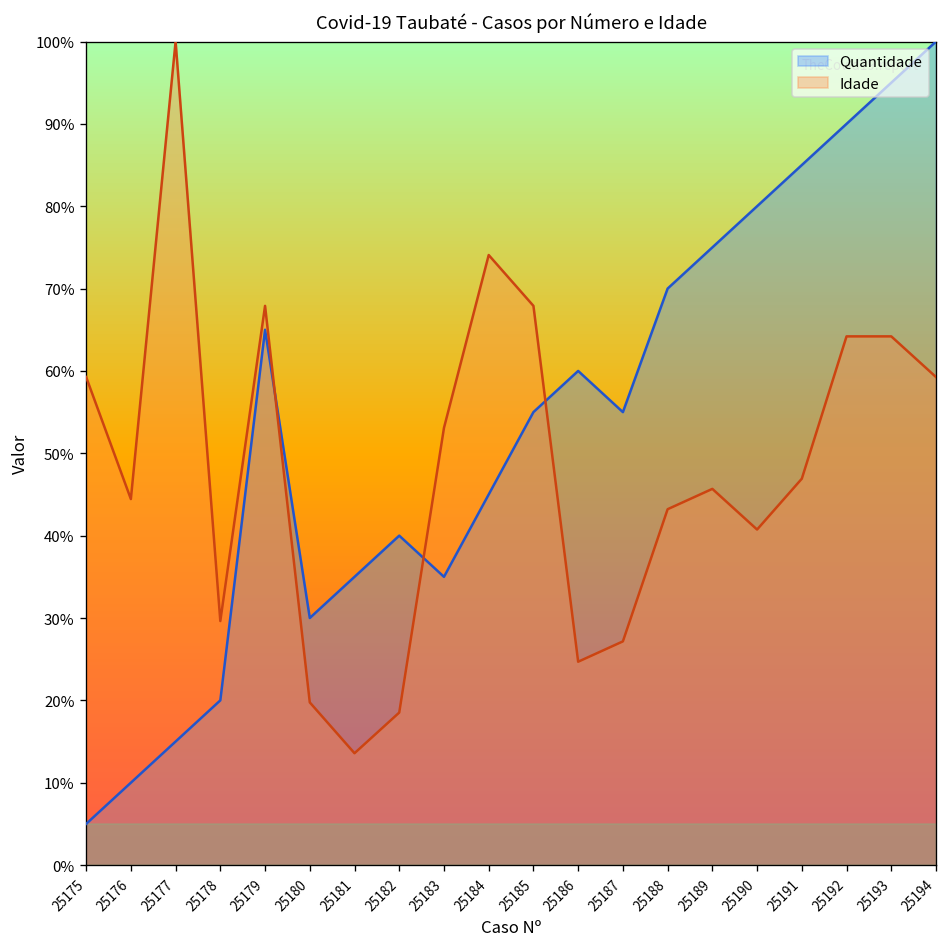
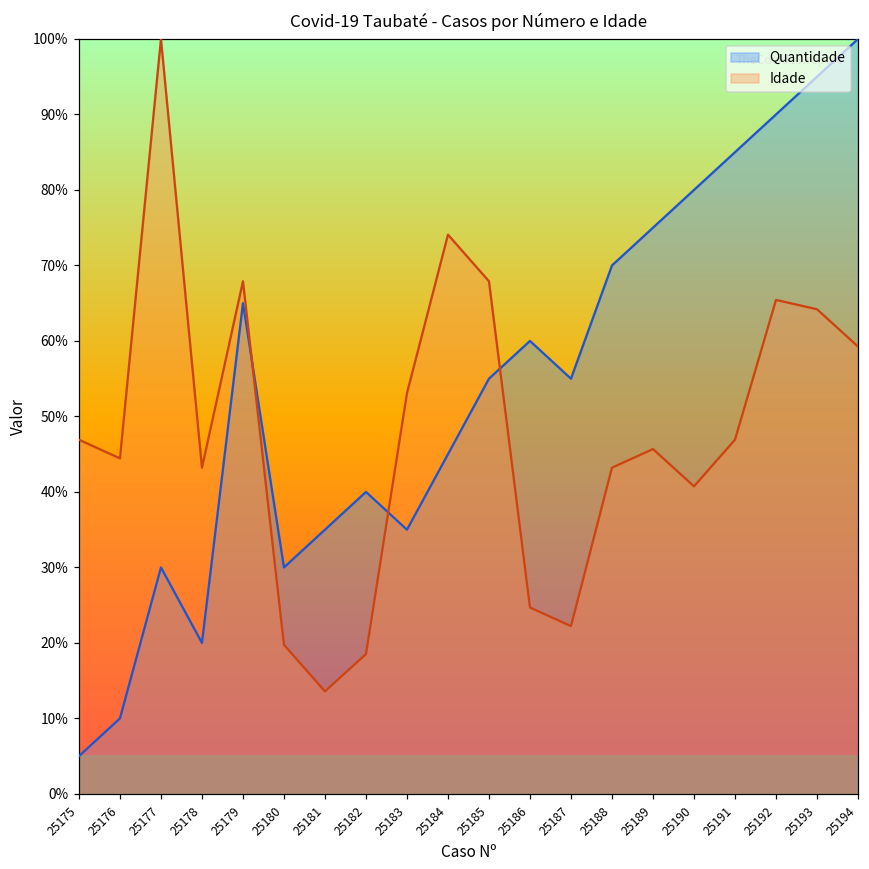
  {
    "Quantidade": {
      "25176": "10%",
-     "25177": "15%",
+     "25177": "30%",
      "25178": "20%",
      "25179": "65%",
      "25180": "30%",
      "25181": "35%",
      "25182": "40%",
      "25183": "35%",
      "25184": "45%",
      "25185": "55%",
      "25186": "60%",
      "25187": "55%",
      "25188": "70%",
      "25189": "75%",
      "25190": "80%",
      "25191": "85%",
      "25192": "90%",
      "25194": "100%"
    },
    "Idade": {
-     "25175": "59%",
+     "25175": "47%",
      "25176": "44%",
      "25177": "100%",
-     "25178": "30%",
+     "25178": "43%",
      "25179": "68%",
      "25180": "20%",
      "25181": "14%",
      "25182": "19%",
      "25183": "53%",
      "25184": "74%",
      "25185": "68%",
      "25186": "25%",
-     "25187": "27%",
+     "25187": "22%",
      "25188": "43%",
      "25189": "46%",
      "25190": "41%",
      "25191": "47%",
-     "25192": "64%",
+     "25192": "65%",
      "25193": "64%",
      "25194": "59%"
    }
  }
